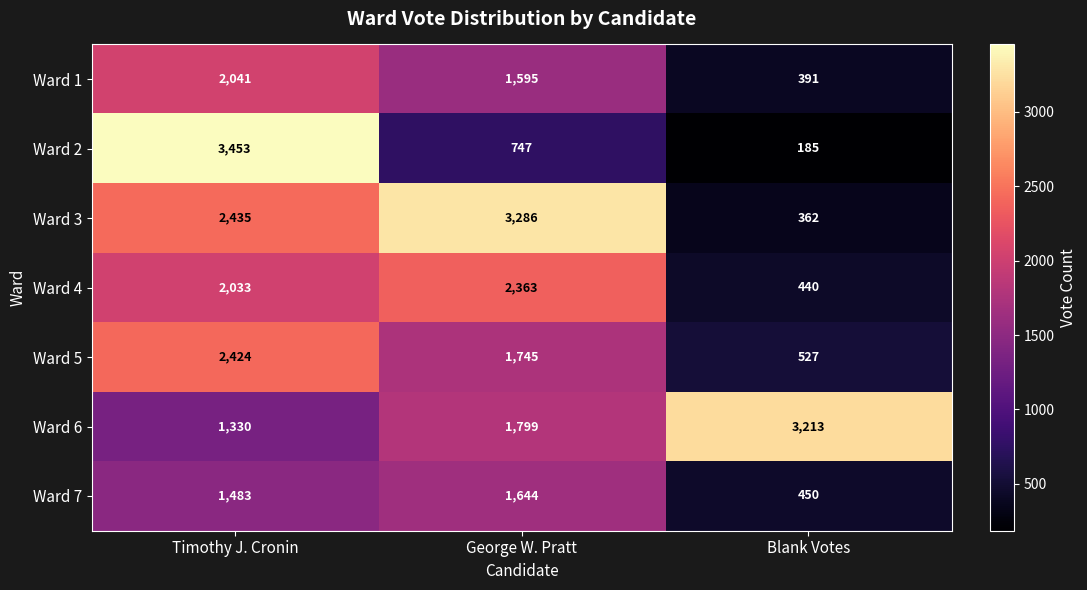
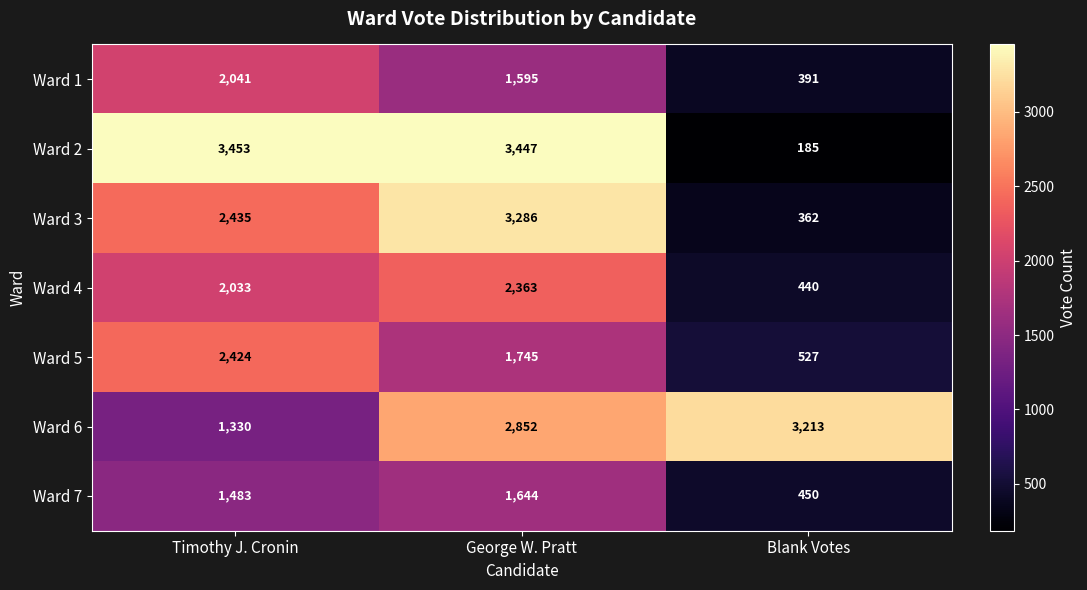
  {
    "Ward 1": {
      "Timothy J. Cronin": "2,041",
      "George W. Pratt": "1,595",
      "Blank Votes": "391"
    },
    "Ward 2": {
      "Timothy J. Cronin": "3,453",
-     "George W. Pratt": "747",
+     "George W. Pratt": "3,447",
      "Blank Votes": "185"
    },
    "Ward 3": {
      "Timothy J. Cronin": "2,435",
      "George W. Pratt": "3,286",
      "Blank Votes": "362"
    },
    "Ward 4": {
      "Timothy J. Cronin": "2,033",
      "George W. Pratt": "2,363",
      "Blank Votes": "440"
    },
    "Ward 5": {
      "Timothy J. Cronin": "2,424",
      "George W. Pratt": "1,745",
      "Blank Votes": "527"
    },
    "Ward 6": {
      "Timothy J. Cronin": "1,330",
-     "George W. Pratt": "1,799",
+     "George W. Pratt": "2,852",
      "Blank Votes": "3,213"
    },
    "Ward 7": {
      "Timothy J. Cronin": "1,483",
      "George W. Pratt": "1,644",
      "Blank Votes": "450"
    }
  }
